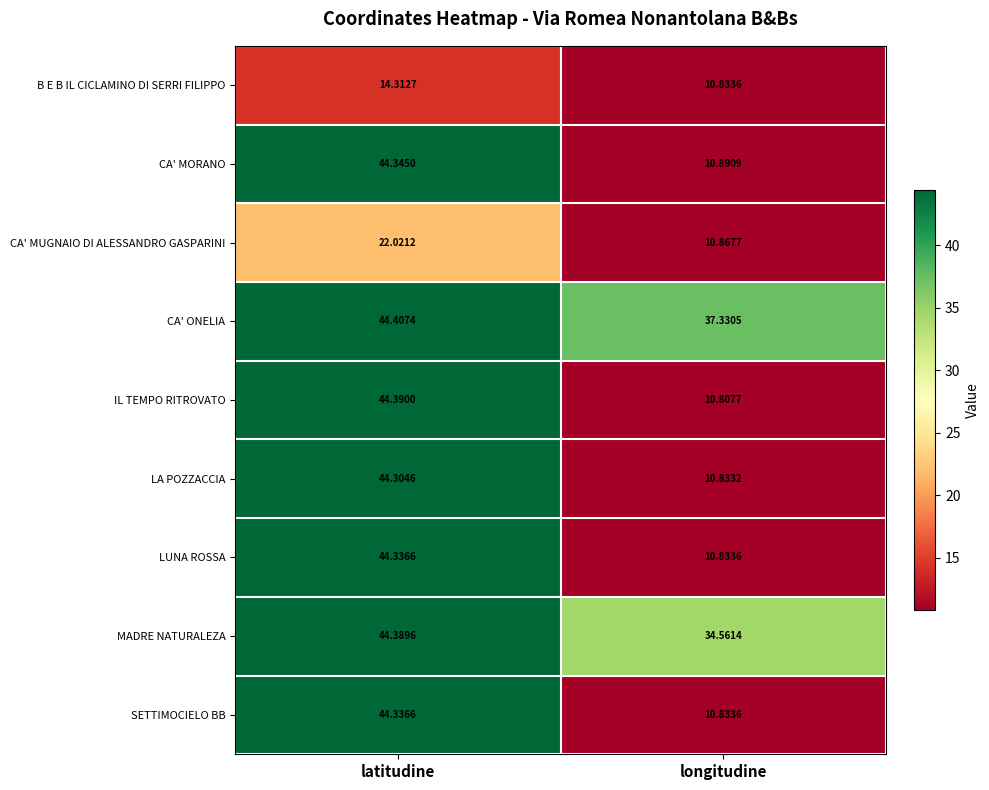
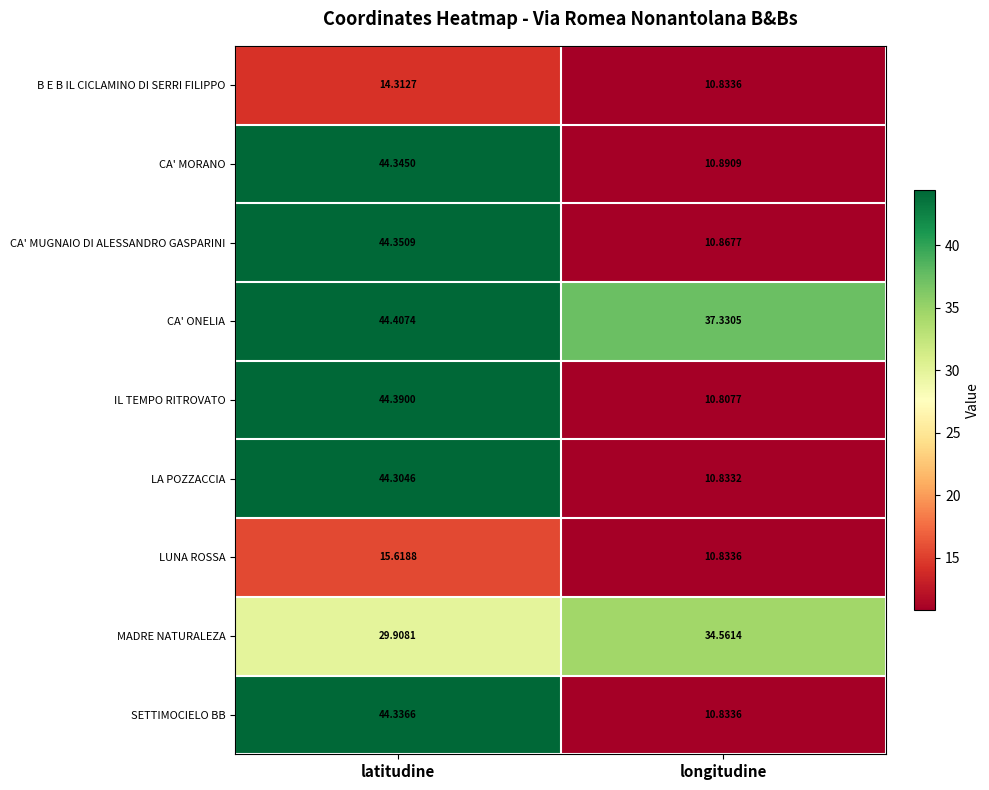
  {
    "B E B IL CICLAMINO DI SERRI FILIPPO": {
      "latitudine": 14.3127,
      "longitudine": 10.8336
    },
    "CA' MORANO": {
      "latitudine": 44.3450,
      "longitudine": 10.8909
    },
    "CA' MUGNAIO DI ALESSANDRO GASPARINI": {
-     "latitudine": 22.0212,
+     "latitudine": 44.3509,
      "longitudine": 10.8677
    },
    "CA' ONELIA": {
      "latitudine": 44.4074,
      "longitudine": 37.3305
    },
    "IL TEMPO RITROVATO": {
      "latitudine": 44.3900,
      "longitudine": 10.8077
    },
    "LA POZZACCIA": {
      "latitudine": 44.3046,
      "longitudine": 10.8332
    },
    "LUNA ROSSA": {
-     "latitudine": 44.3366,
+     "latitudine": 15.6188,
      "longitudine": 10.8336
    },
    "MADRE NATURALEZA": {
-     "latitudine": 44.3896,
+     "latitudine": 29.9081,
      "longitudine": 34.5614
    },
    "SETTIMOCIELO BB": {
      "latitudine": 44.3366,
      "longitudine": 10.8336
    }
  }
